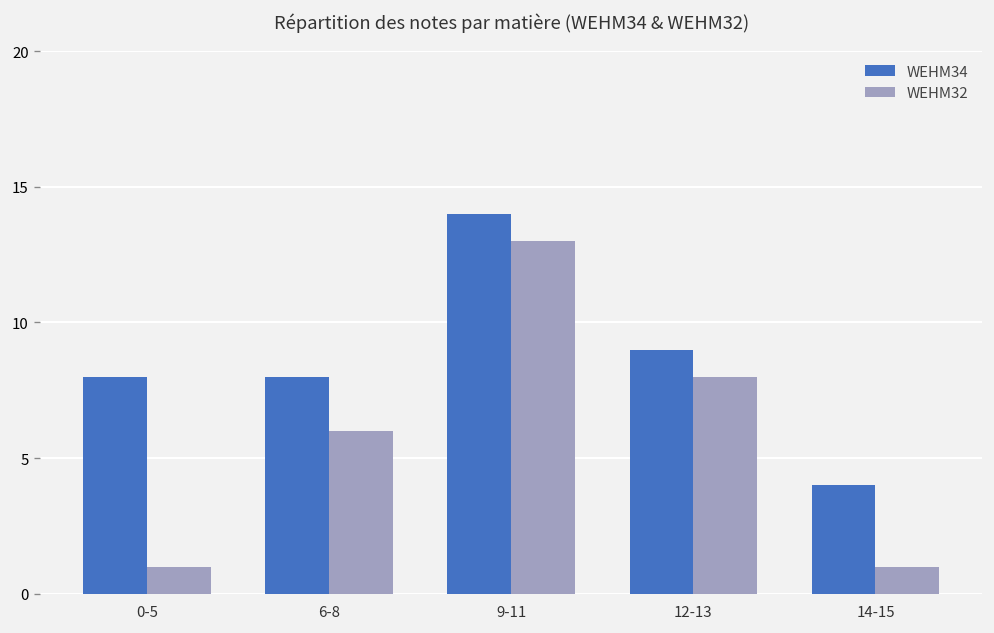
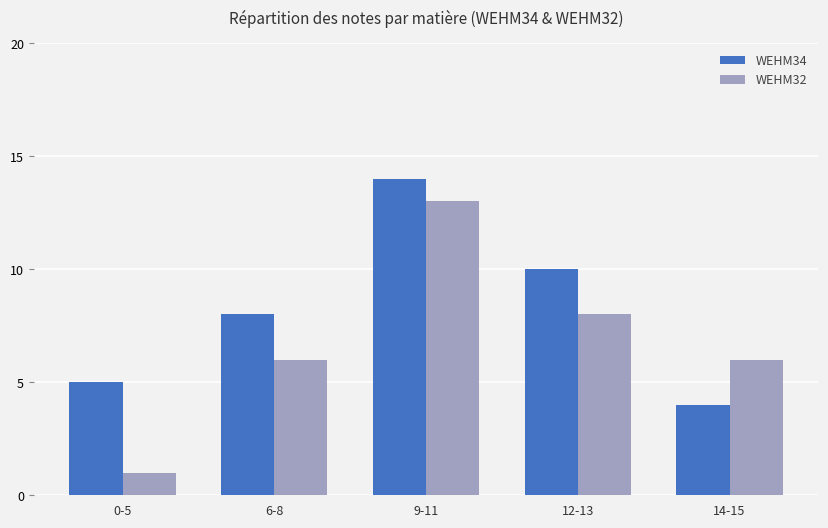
  {
    "WEHM34": {
-     "0-5": 8,
+     "0-5": 5,
      "6-8": 8,
      "9-11": 14,
-     "12-13": 9,
+     "12-13": 10,
      "14-15": 4
    },
    "WEHM32": {
      "0-5": 1,
      "6-8": 6,
      "9-11": 13,
      "12-13": 8,
-     "14-15": 1
+     "14-15": 6
    }
  }
